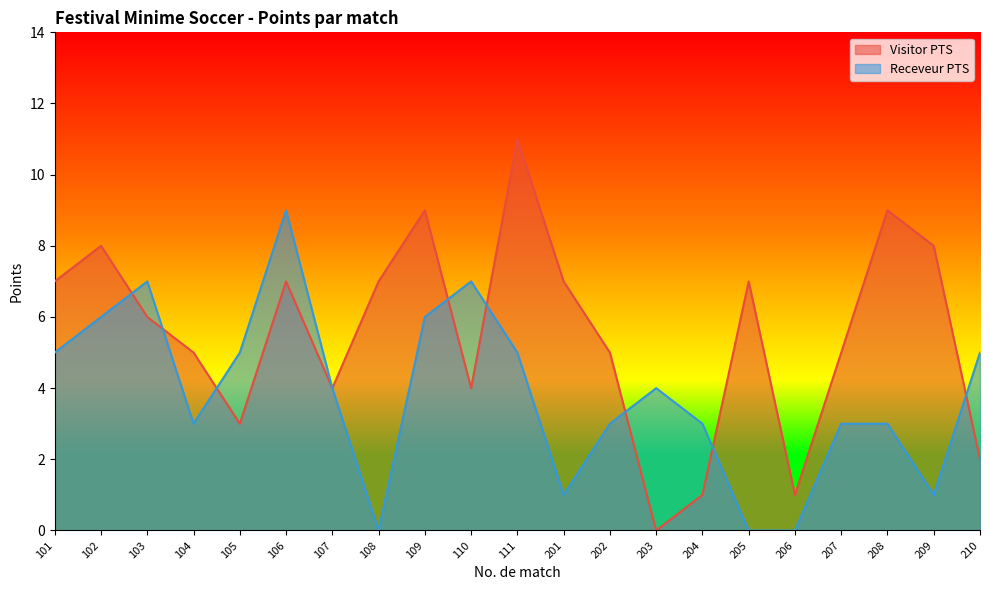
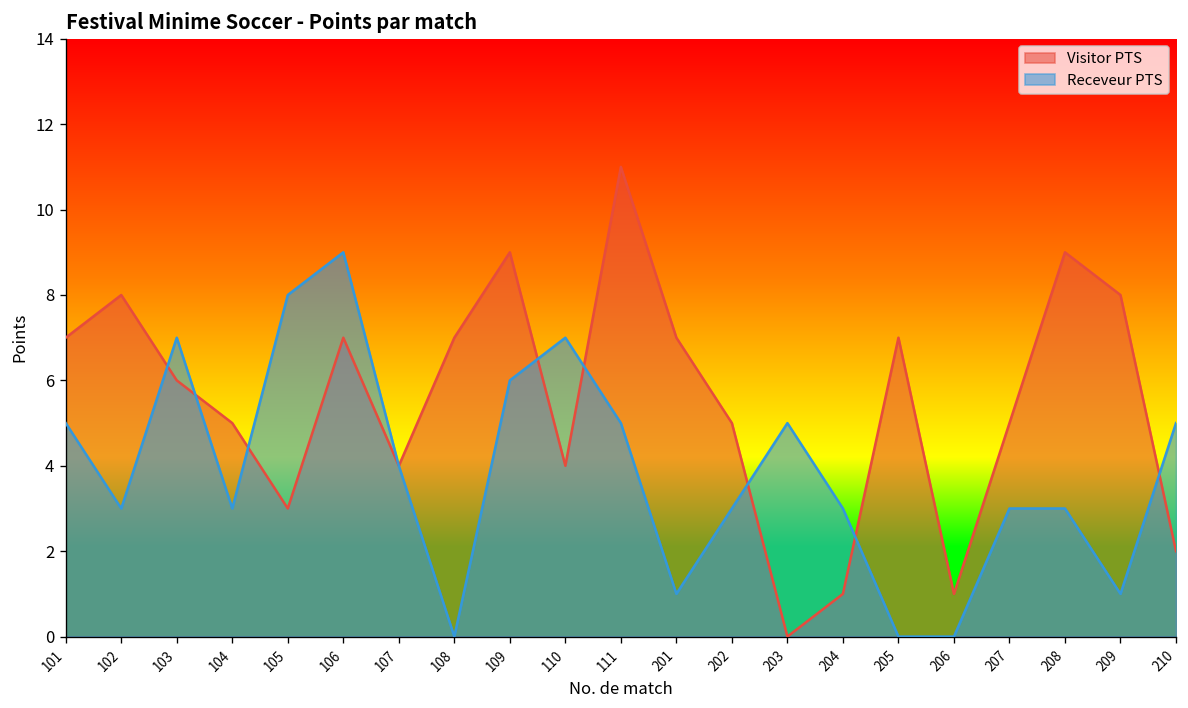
  {
    "Visitor PTS": {
      "101": 7,
      "102": 8,
      "103": 6,
      "104": 5,
      "105": 3,
      "106": 7,
      "108": 7,
      "109": 9,
      "110": 4,
      "111": 11,
      "201": 7,
      "202": 5,
      "203": 0,
      "204": 1,
      "205": 7,
      "206": 1,
      "207": 5,
      "208": 9,
      "209": 8,
      "210": 2
    },
    "Receveur PTS": {
      "101": 5,
-     "102": 6,
+     "102": 3,
      "103": 7,
      "104": 3,
-     "105": 5,
+     "105": 8,
      "106": 9,
      "108": 0,
      "109": 6,
      "110": 7,
      "111": 5,
      "201": 1,
      "202": 3,
-     "203": 4,
+     "203": 5,
      "204": 3,
      "205": 0,
      "206": 0,
      "207": 3,
      "208": 3,
      "209": 1,
      "210": 5
    }
  }
